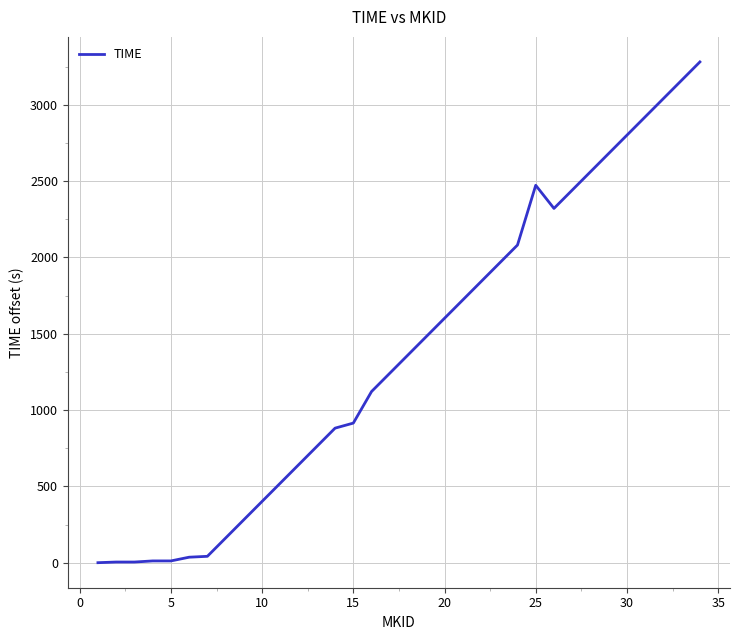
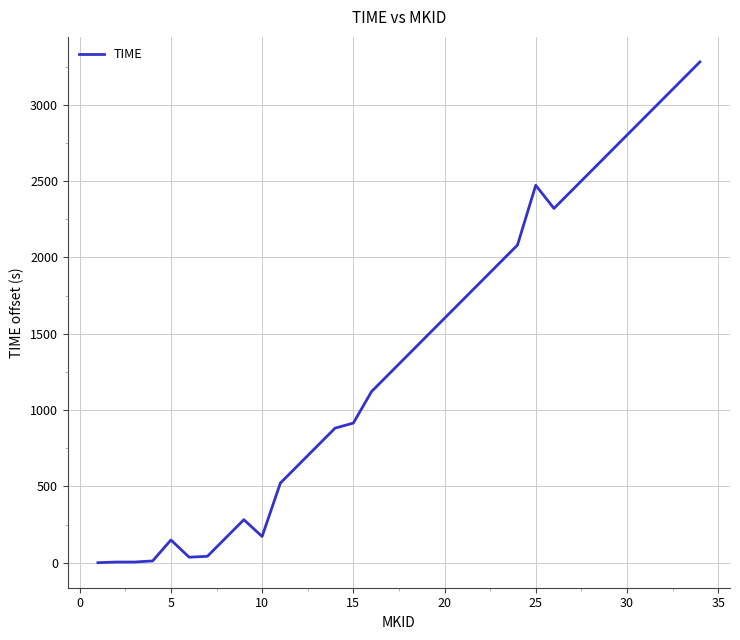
  {
-   "5": 10,
-   "10": 400,
+   "5": 150,
+   "10": 170,
    "15": 910,
    "20": 1600,
    "25": 2470,
    "30": 2800
  }
